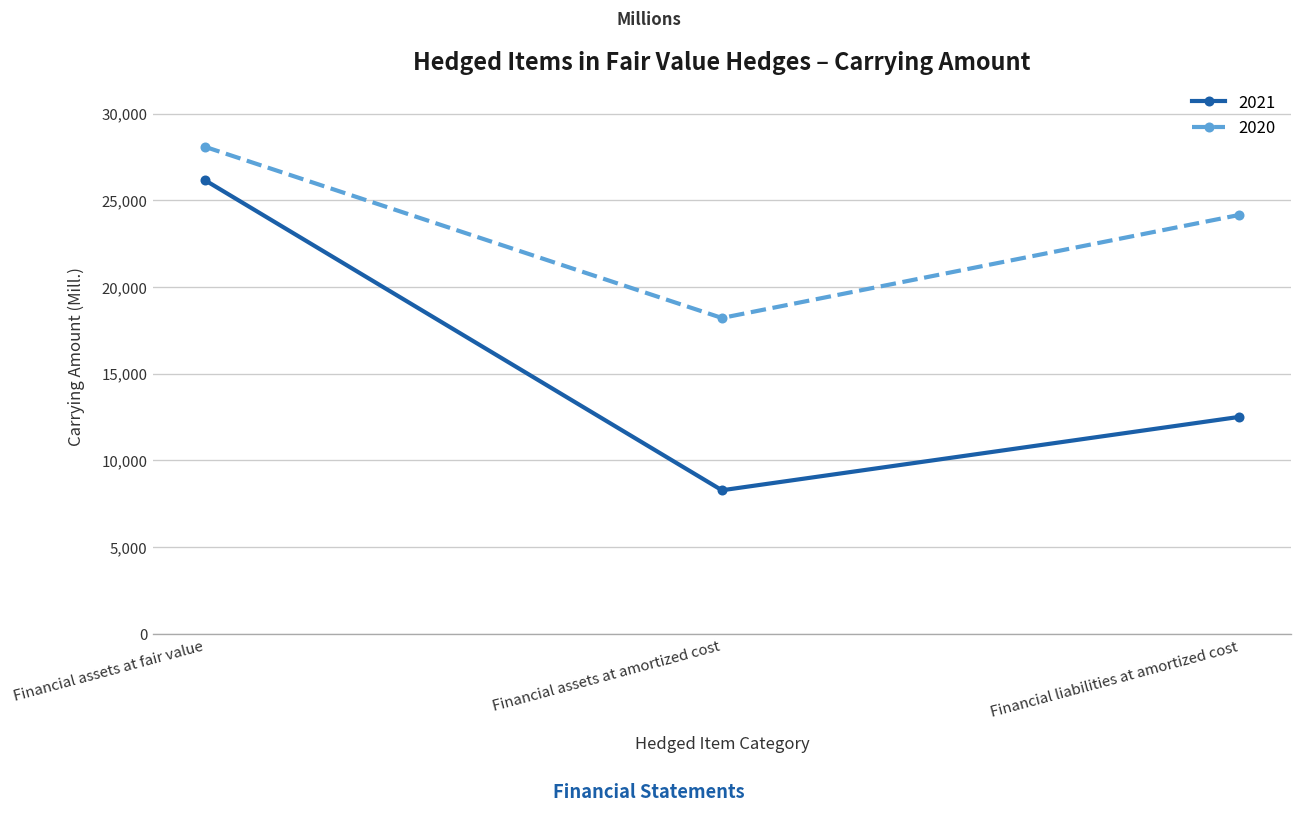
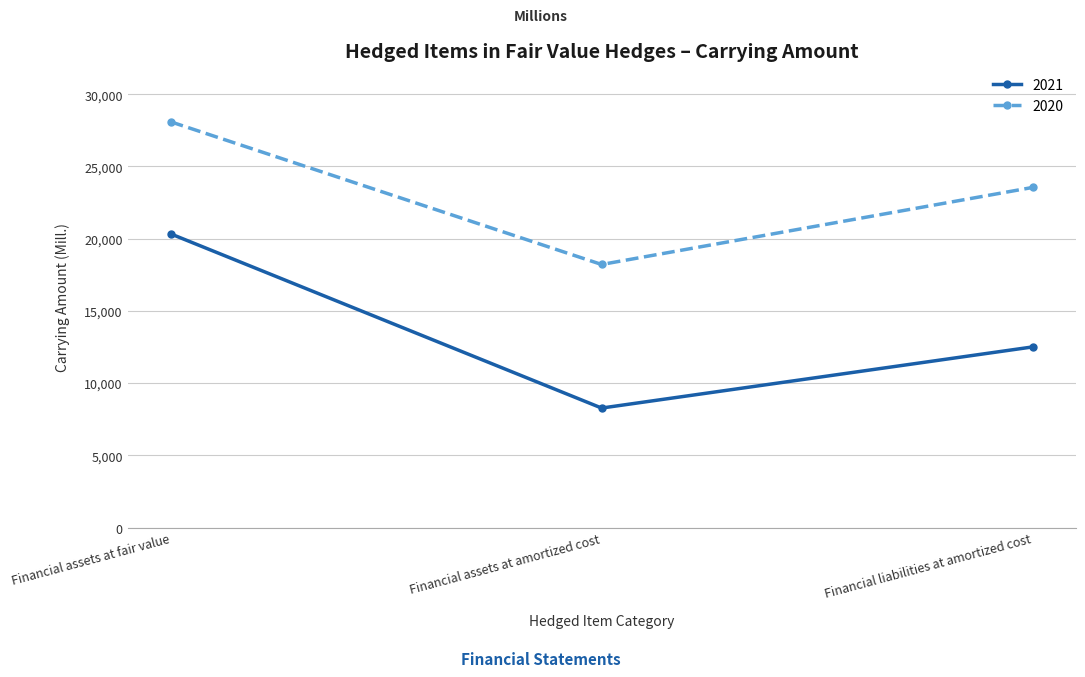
  {
    "2021": {
-     "Financial assets at fair value": "26,200",
+     "Financial assets at fair value": "20,300",
      "Financial assets at amortized cost": "8,300",
      "Financial liabilities at amortized cost": "12,500"
    },
    "2020": {
      "Financial assets at fair value": "28,100",
      "Financial assets at amortized cost": "18,200",
-     "Financial liabilities at amortized cost": "24,200"
+     "Financial liabilities at amortized cost": "23,500"
    }
  }
